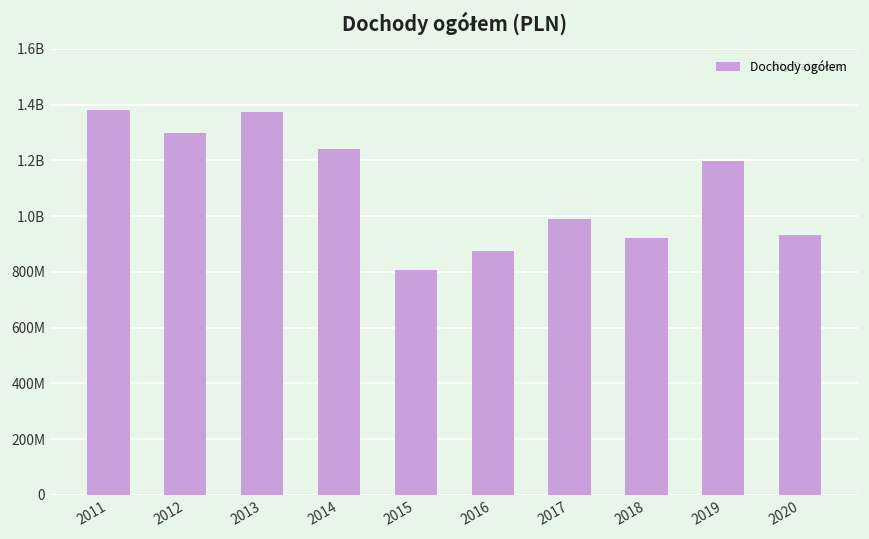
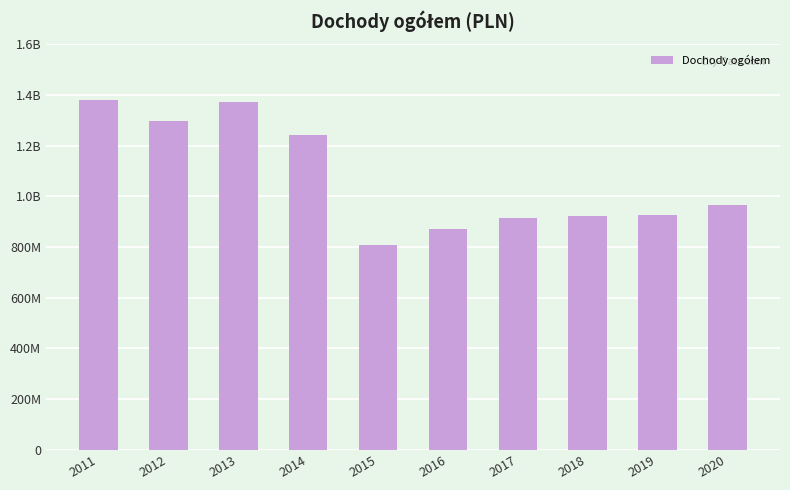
  {
    "2011": 1380000000,
    "2012": 1300000000,
    "2013": 1370000000,
    "2014": 1240000000,
    "2015": 810000000,
    "2016": 870000000,
-   "2017": 990000000,
+   "2017": 920000000,
    "2018": 920000000,
-   "2019": 1200000000,
-   "2020": 930000000
+   "2019": 930000000,
+   "2020": 970000000
  }
